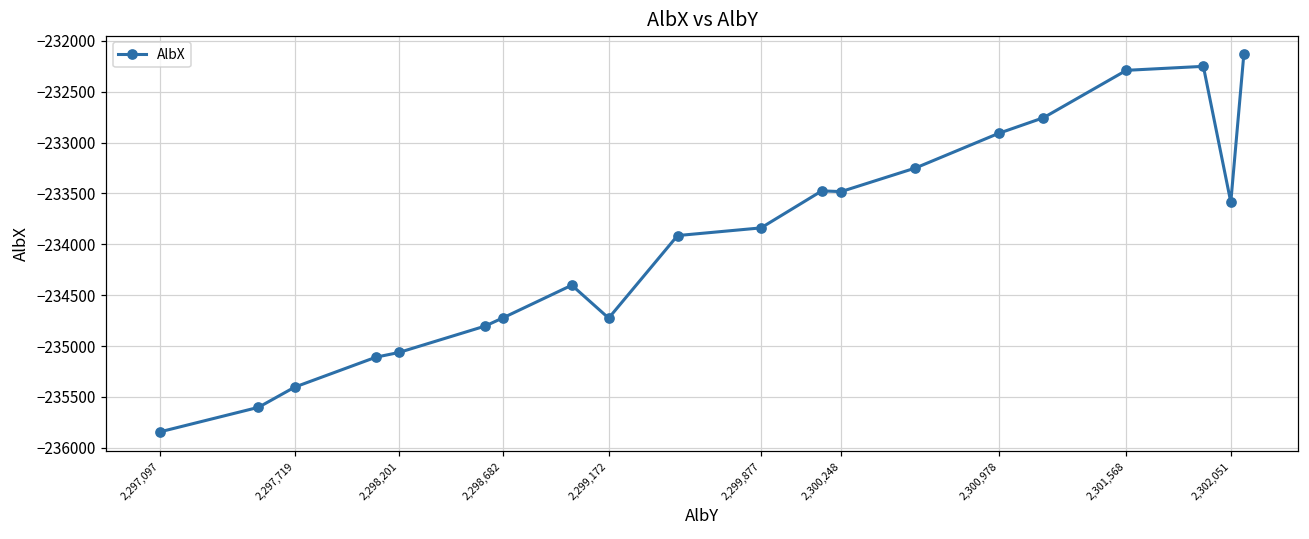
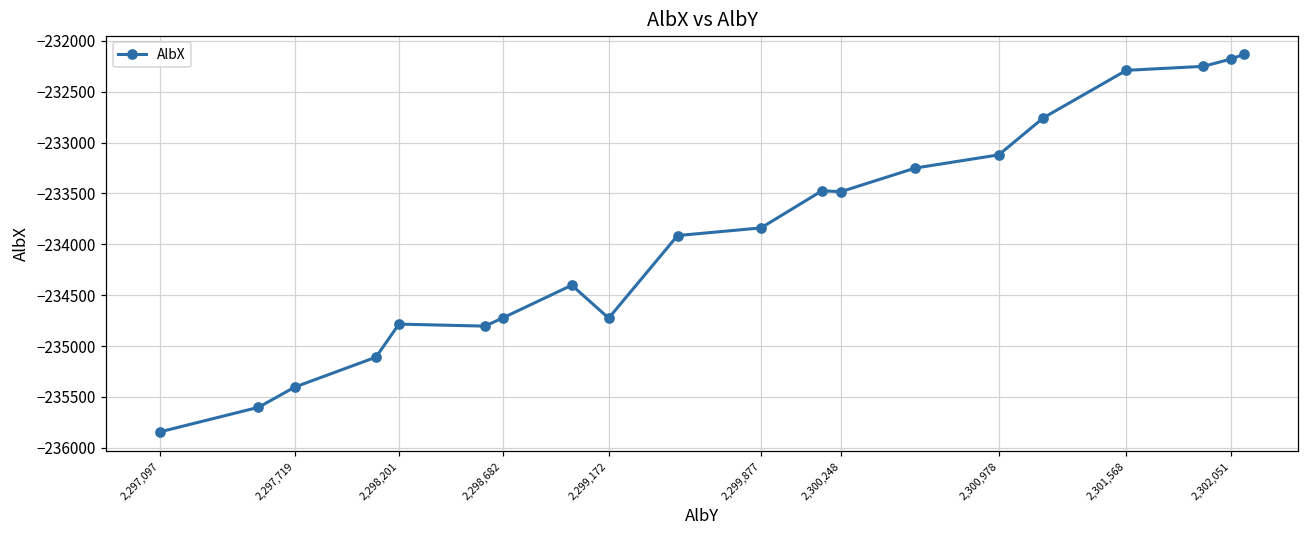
  {
    "2,297,097": -235800,
    "2,297,719": -235400,
-   "2,298,201": -235100,
+   "2,298,201": -234800,
    "2,298,682": -234700,
    "2,299,172": -234700,
    "2,299,877": -233800,
    "2,300,248": -233500,
-   "2,300,978": -232900,
+   "2,300,978": -233100,
    "2,301,568": -232300,
-   "2,302,051": -233600
+   "2,302,051": -232200
  }
